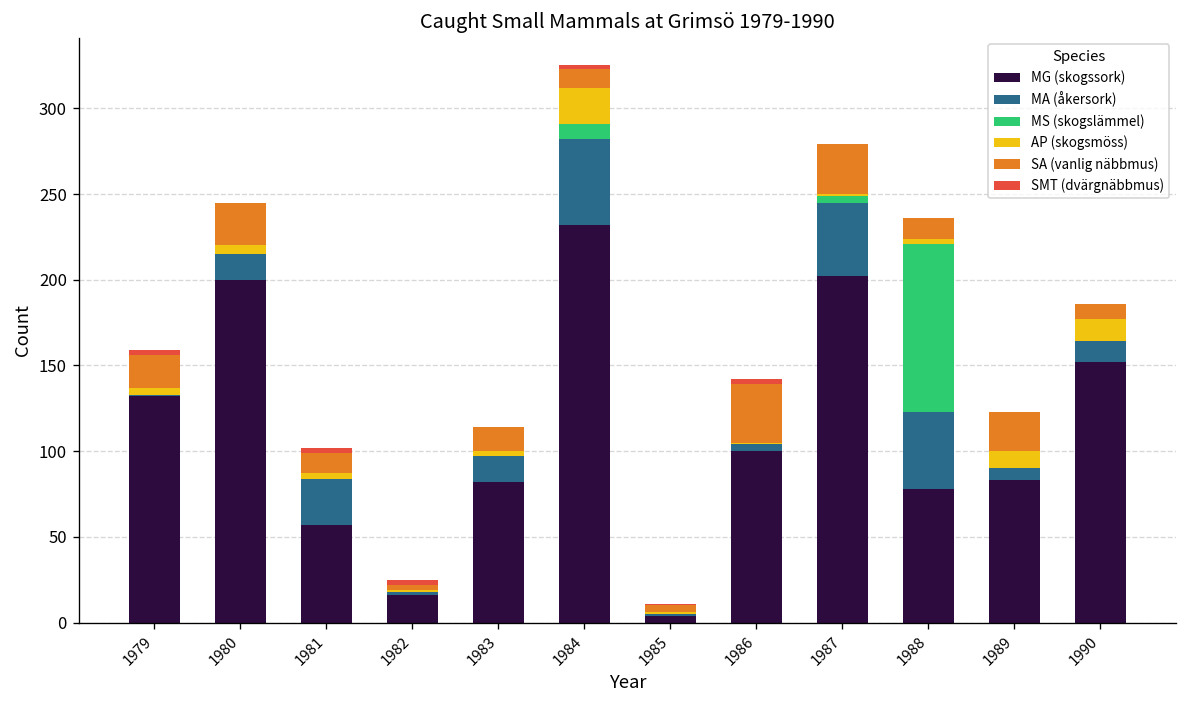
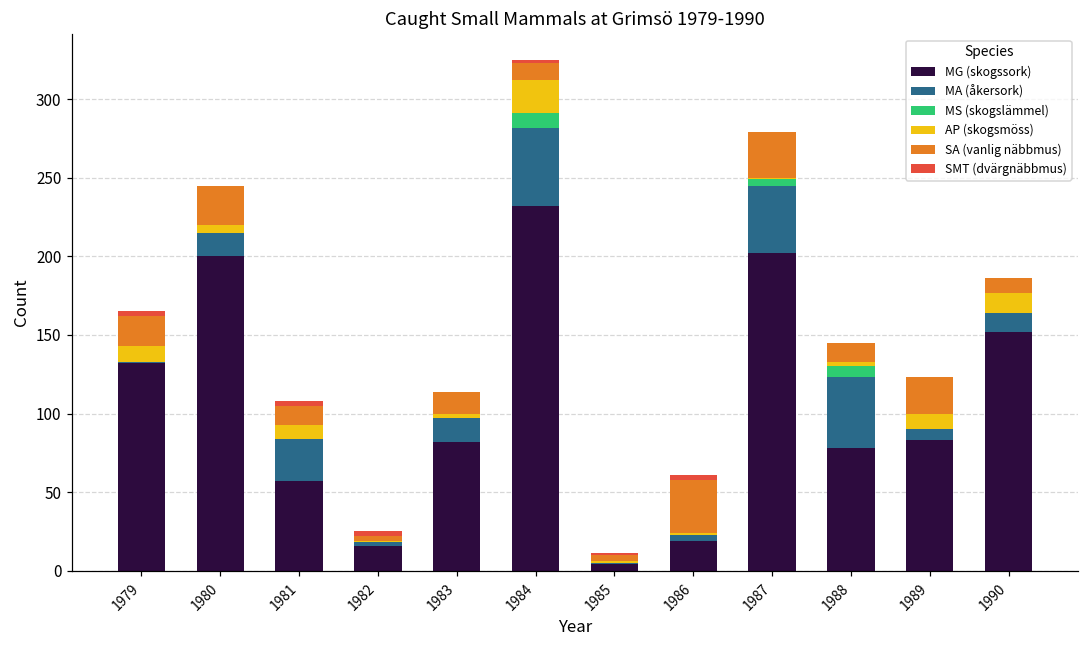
  {
    "MG (skogssork)": {
      "1979": 132,
      "1980": 200,
      "1981": 57,
      "1982": 16,
      "1983": 82,
      "1984": 232,
      "1985": 4,
-     "1986": 100,
+     "1986": 19,
      "1987": 202,
      "1988": 78,
      "1989": 83,
      "1990": 152
    },
    "MA (åkersork)": {
      "1980": 15,
      "1981": 27,
      "1982": 2,
      "1983": 15,
      "1984": 50,
      "1986": 4,
      "1987": 43,
      "1988": 45,
      "1989": 7,
      "1990": 12
    },
    "MS (skogslämmel)": {
      "1979": 0,
      "1980": 0,
      "1981": 0,
      "1982": 0,
      "1983": 0,
      "1984": 9,
      "1985": 0,
      "1986": 0,
      "1987": 4,
-     "1988": 98,
+     "1988": 7,
      "1989": 0,
      "1990": 0
    },
    "AP (skogsmöss)": {
-     "1979": 4,
+     "1979": 10,
      "1980": 5,
-     "1981": 3,
+     "1981": 9,
      "1983": 3,
      "1984": 21,
      "1988": 3,
      "1989": 10,
      "1990": 13
    }
  }
